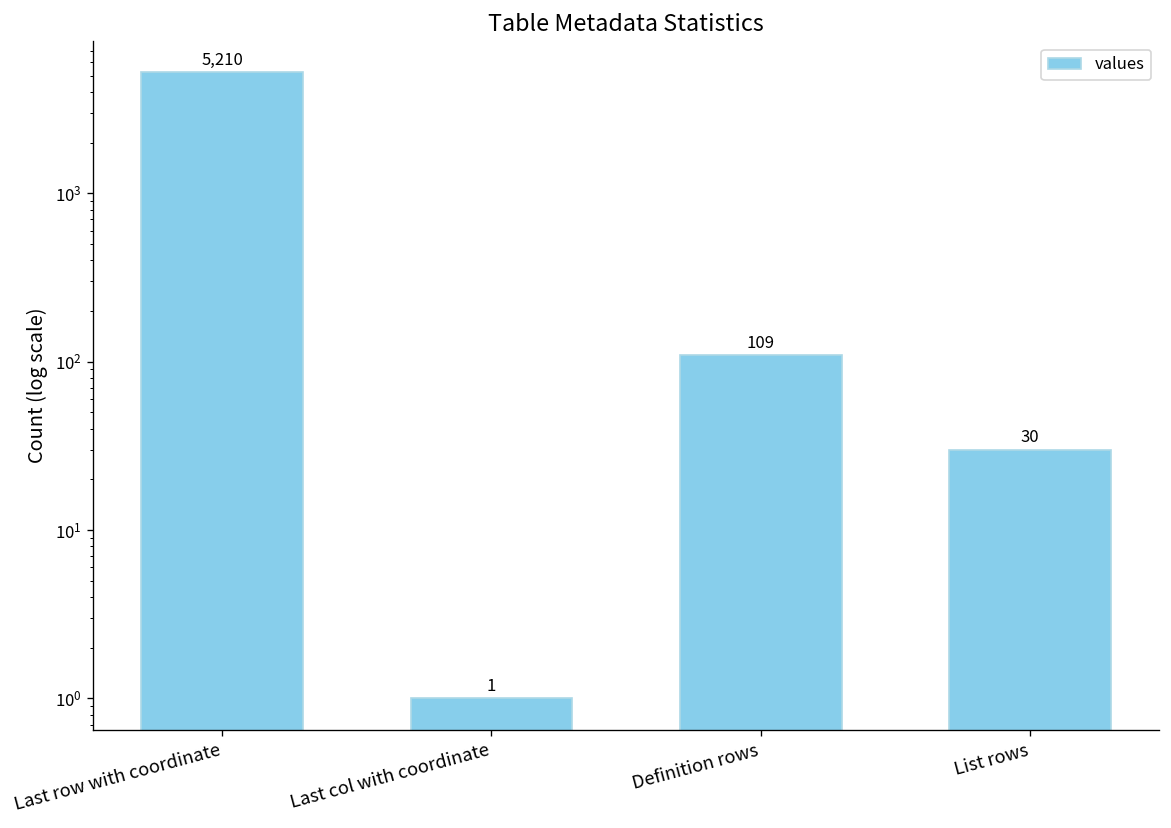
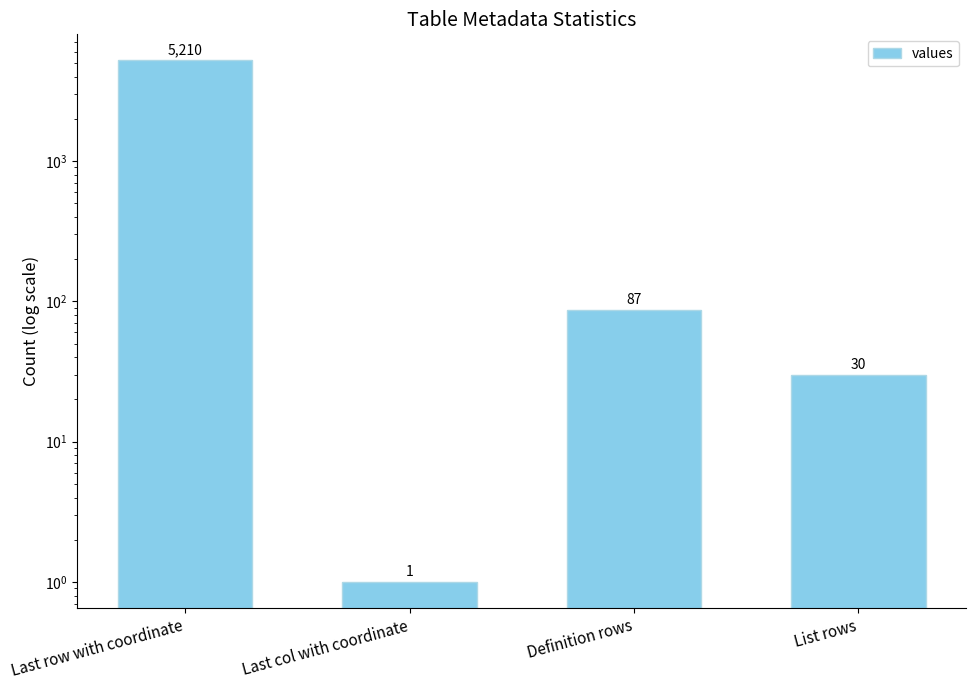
  {
    "Last row with coordinate": "5,210",
    "Last col with coordinate": "1",
-   "Definition rows": "109",
+   "Definition rows": "87",
    "List rows": "30"
  }
